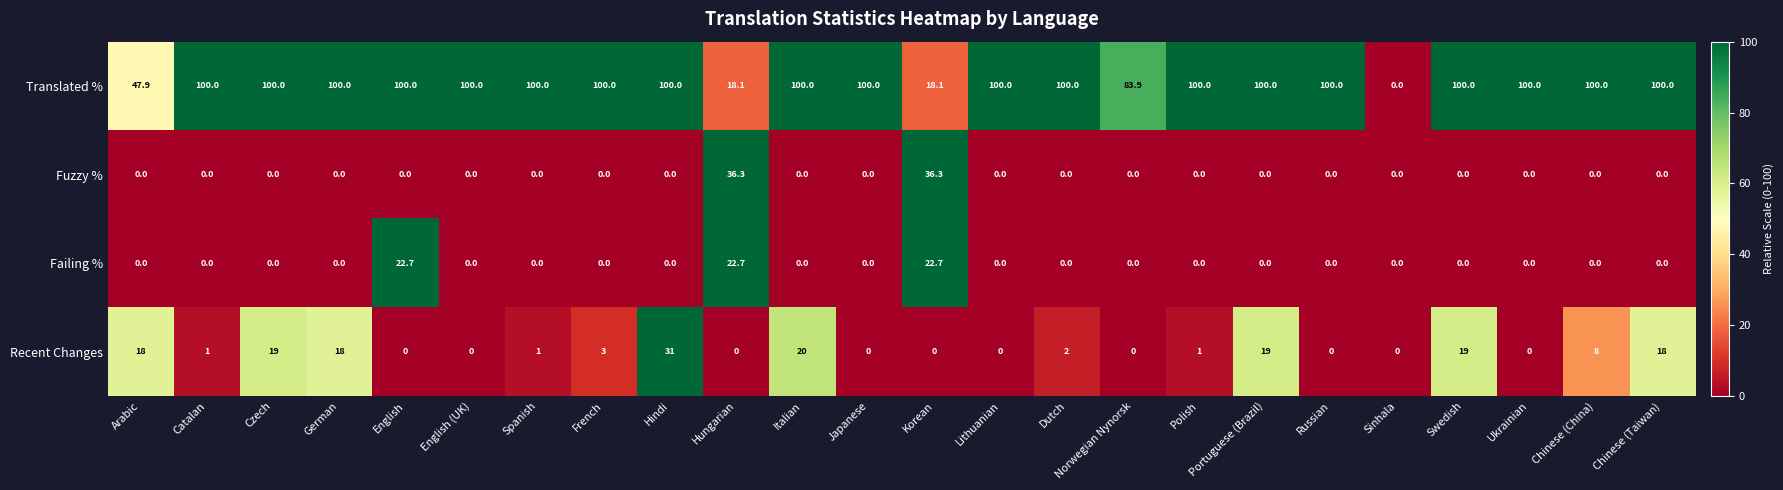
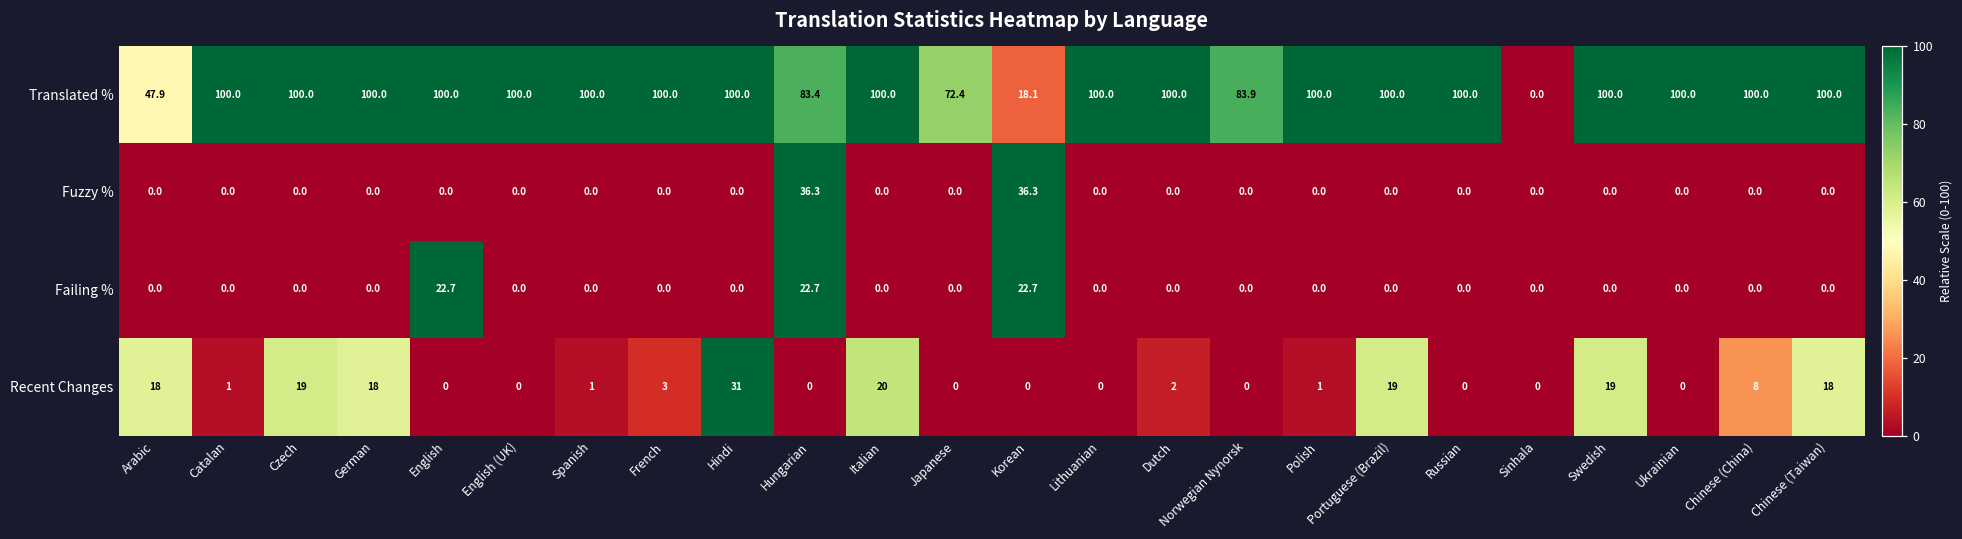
  {
    "Translated %": {
      "Arabic": 47.9,
      "Catalan": 100.0,
      "Czech": 100.0,
      "German": 100.0,
      "English": 100.0,
      "English (UK)": 100.0,
      "Spanish": 100.0,
      "French": 100.0,
      "Hindi": 100.0,
-     "Hungarian": 18.1,
+     "Hungarian": 83.4,
      "Italian": 100.0,
-     "Japanese": 100.0,
+     "Japanese": 72.4,
      "Korean": 18.1,
      "Lithuanian": 100.0,
      "Dutch": 100.0,
      "Norwegian Nynorsk": 83.9,
      "Polish": 100.0,
      "Portuguese (Brazil)": 100.0,
      "Russian": 100.0,
      "Sinhala": 0.0,
      "Swedish": 100.0,
      "Ukrainian": 100.0,
      "Chinese (China)": 100.0,
      "Chinese (Taiwan)": 100.0
    },
    "Fuzzy %": {
      "Arabic": 0.0,
      "Catalan": 0.0,
      "Czech": 0.0,
      "German": 0.0,
      "English": 0.0,
      "English (UK)": 0.0,
      "Spanish": 0.0,
      "French": 0.0,
      "Hindi": 0.0,
      "Hungarian": 36.3,
      "Italian": 0.0,
      "Japanese": 0.0,
      "Korean": 36.3,
      "Lithuanian": 0.0,
      "Dutch": 0.0,
      "Norwegian Nynorsk": 0.0,
      "Polish": 0.0,
      "Portuguese (Brazil)": 0.0,
      "Russian": 0.0,
      "Sinhala": 0.0,
      "Swedish": 0.0,
      "Ukrainian": 0.0,
      "Chinese (China)": 0.0,
      "Chinese (Taiwan)": 0.0
    },
    "Failing %": {
      "Arabic": 0.0,
      "Catalan": 0.0,
      "Czech": 0.0,
      "German": 0.0,
      "English": 22.7,
      "English (UK)": 0.0,
      "Spanish": 0.0,
      "French": 0.0,
      "Hindi": 0.0,
      "Hungarian": 22.7,
      "Italian": 0.0,
      "Japanese": 0.0,
      "Korean": 22.7,
      "Lithuanian": 0.0,
      "Dutch": 0.0,
      "Norwegian Nynorsk": 0.0,
      "Polish": 0.0,
      "Portuguese (Brazil)": 0.0,
      "Russian": 0.0,
      "Sinhala": 0.0,
      "Swedish": 0.0,
      "Ukrainian": 0.0,
      "Chinese (China)": 0.0,
      "Chinese (Taiwan)": 0.0
    },
    "Recent Changes": {
      "Arabic": 18,
      "Catalan": 1,
      "Czech": 19,
      "German": 18,
      "English": 0,
      "English (UK)": 0,
      "Spanish": 1,
      "French": 3,
      "Hindi": 31,
      "Hungarian": 0,
      "Italian": 20,
      "Japanese": 0,
      "Korean": 0,
      "Lithuanian": 0,
      "Dutch": 2,
      "Norwegian Nynorsk": 0,
      "Polish": 1,
      "Portuguese (Brazil)": 19,
      "Russian": 0,
      "Sinhala": 0,
      "Swedish": 19,
      "Ukrainian": 0,
      "Chinese (China)": 8,
      "Chinese (Taiwan)": 18
    }
  }
